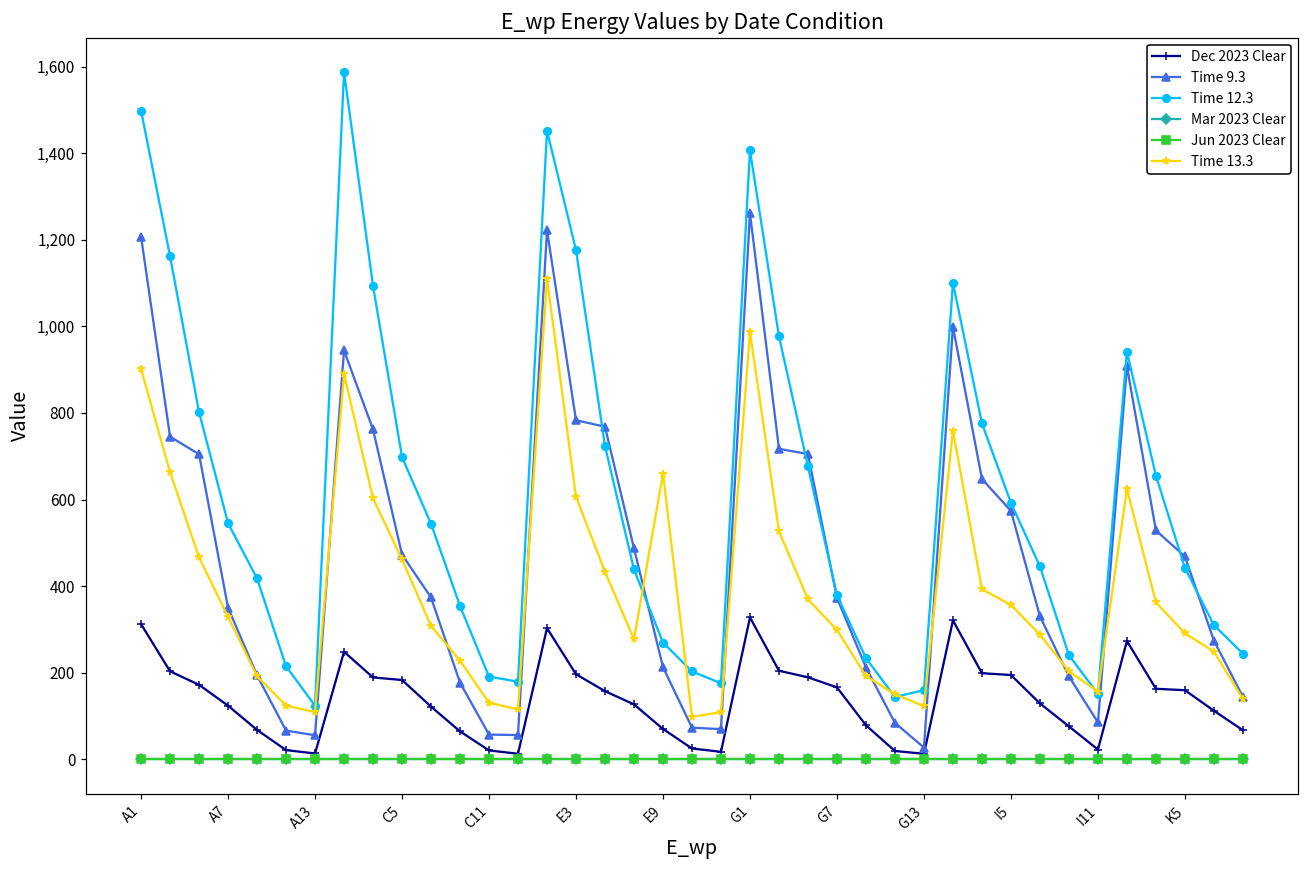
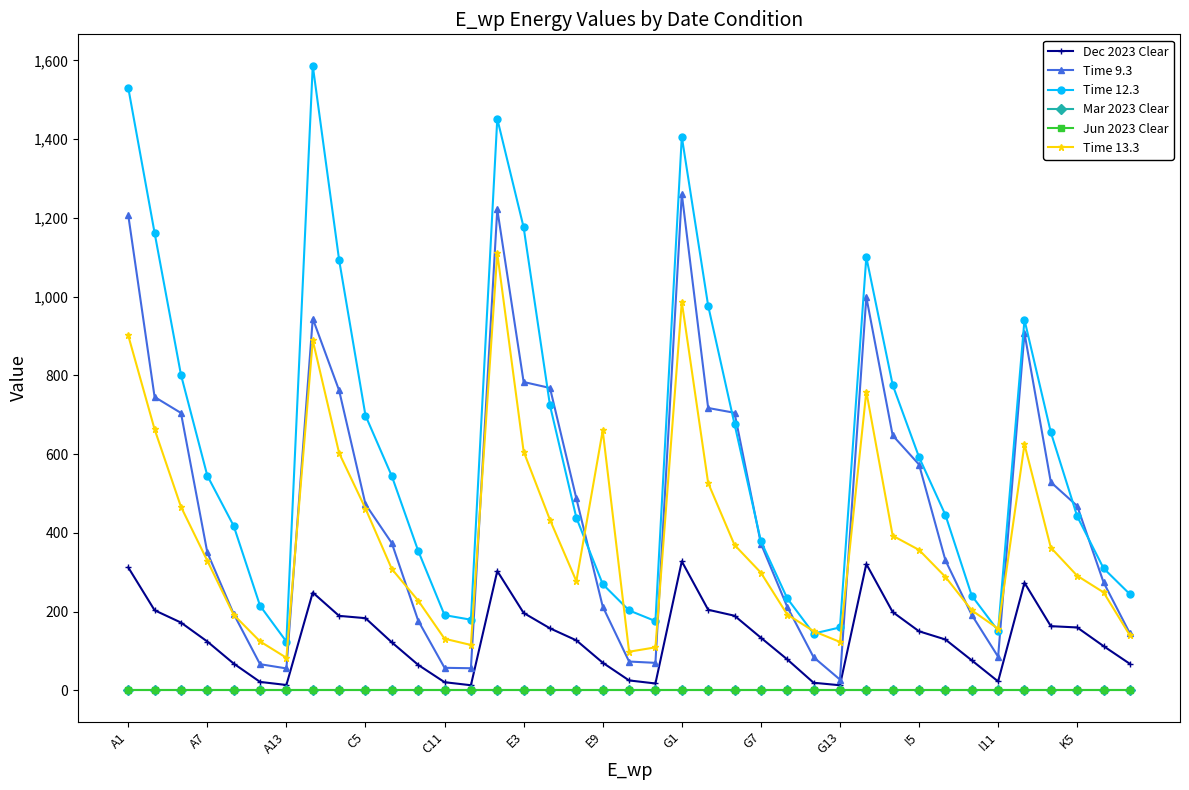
  {
    "Dec 2023 Clear": {
      "A1": "310",
      "A7": "120",
      "A13": "10",
      "C5": "180",
      "C11": "20",
      "E3": "200",
      "E9": "70",
      "G1": "330",
-     "G7": "170",
+     "G7": "130",
      "G13": "10",
-     "I5": "190",
+     "I5": "150",
      "I11": "20",
      "K5": "160"
    },
    "Time 9.3": {
      "A1": "1,210",
      "A7": "350",
      "A13": "60",
      "C5": "470",
      "C11": "60",
      "E3": "780",
      "E9": "210",
      "G1": "1,260",
      "G13": "30",
      "I5": "570",
      "I11": "90",
      "K5": "470"
    },
    "Time 12.3": {
-     "A1": "1,500",
+     "A1": "1,530",
      "A7": "550",
      "A13": "120",
      "C5": "700",
      "C11": "190",
      "E3": "1,180",
      "E9": "270",
      "G1": "1,410",
      "G13": "160",
      "I5": "590",
      "K5": "440"
    },
    "Jun 2023 Clear": {
      "A1": "0",
      "A7": "0",
      "A13": "0",
      "C5": "0",
      "C11": "0",
      "E3": "0",
      "E9": "0",
      "G1": "0",
      "G7": "0",
      "G13": "0",
      "I5": "0",
      "I11": "0",
      "K5": "0"
    },
    "Time 13.3": {
      "A1": "900",
      "A7": "330",
-     "A13": "110",
+     "A13": "80",
      "C5": "460",
      "C11": "130",
      "E3": "610",
      "E9": "660",
      "G1": "990",
      "G7": "300",
      "G13": "120",
      "I5": "360",
      "K5": "290"
    }
  }
